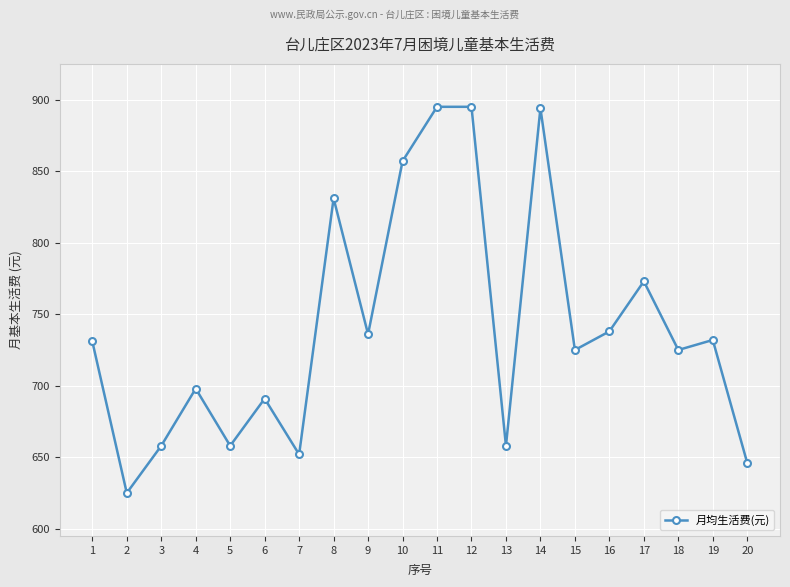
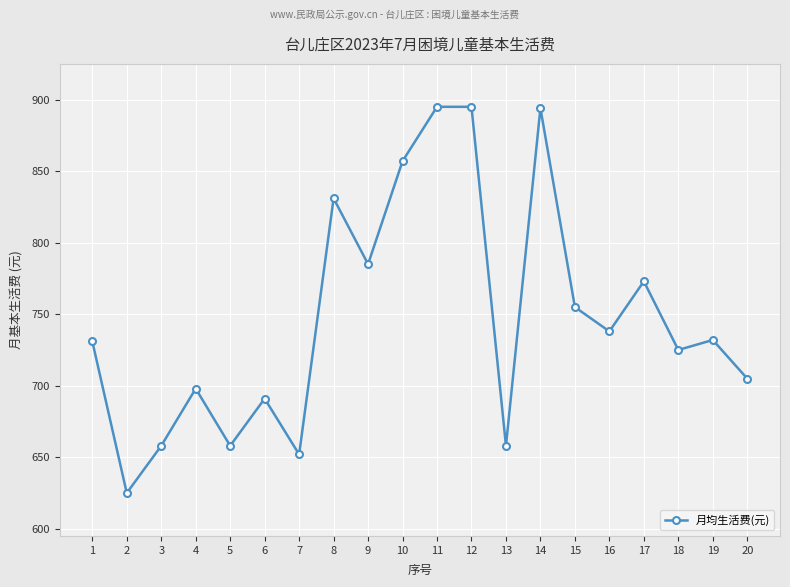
  {
    "1": 731,
    "2": 625,
    "3": 658,
    "4": 698,
    "5": 658,
    "6": 691,
    "7": 652,
    "8": 831,
-   "9": 736,
+   "9": 785,
    "10": 857,
    "11": 895,
    "12": 895,
    "13": 658,
    "14": 894,
-   "15": 725,
+   "15": 755,
    "16": 738,
    "17": 773,
    "18": 725,
    "19": 732,
-   "20": 646
+   "20": 705
  }
